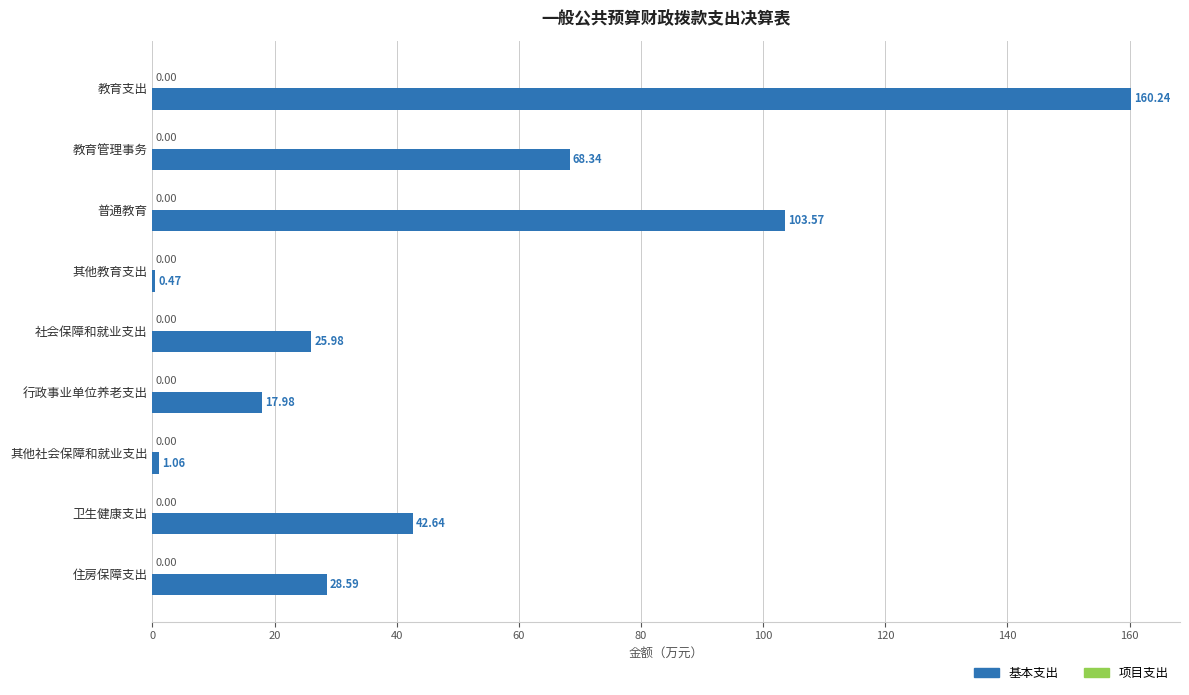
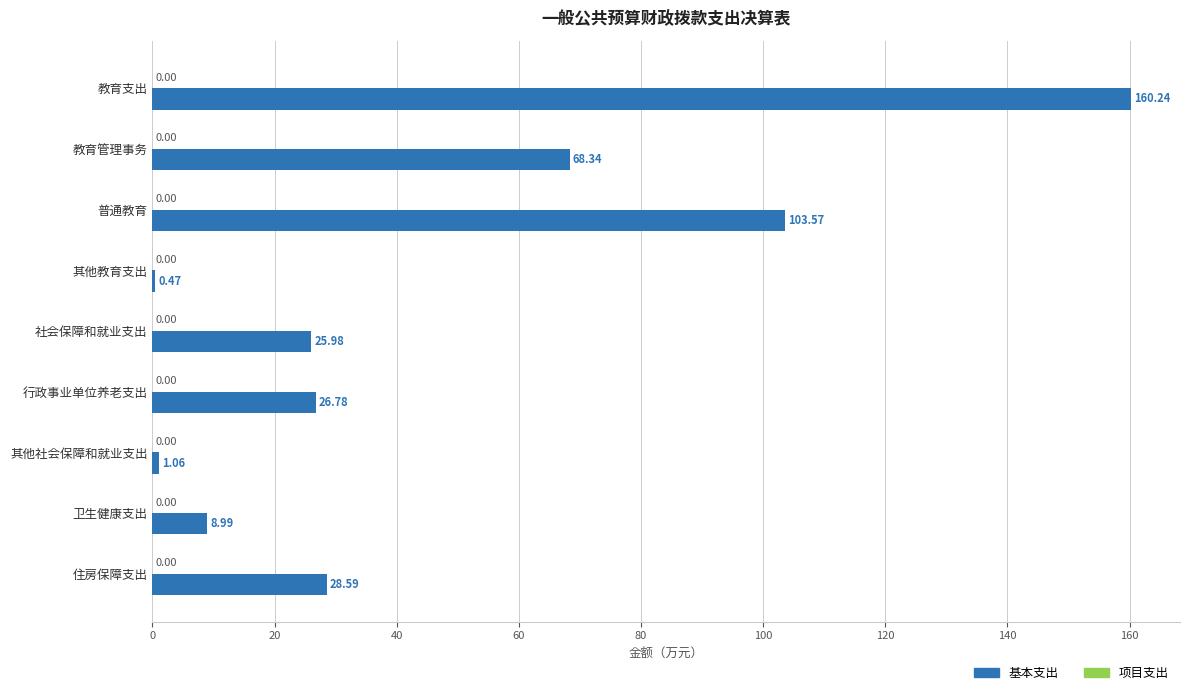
  {
    "基本支出": {
      "教育支出": 160.24,
      "教育管理事务": 68.34,
      "普通教育": 103.57,
      "其他教育支出": 0.47,
      "社会保障和就业支出": 25.98,
-     "行政事业单位养老支出": 17.98,
+     "行政事业单位养老支出": 26.78,
      "其他社会保障和就业支出": 1.06,
-     "卫生健康支出": 42.64,
+     "卫生健康支出": 8.99,
      "住房保障支出": 28.59
    },
    "项目支出": {
      "教育支出": 0.00,
      "教育管理事务": 0.00,
      "普通教育": 0.00,
      "其他教育支出": 0.00,
      "社会保障和就业支出": 0.00,
      "行政事业单位养老支出": 0.00,
      "其他社会保障和就业支出": 0.00,
      "卫生健康支出": 0.00,
      "住房保障支出": 0.00
    }
  }
